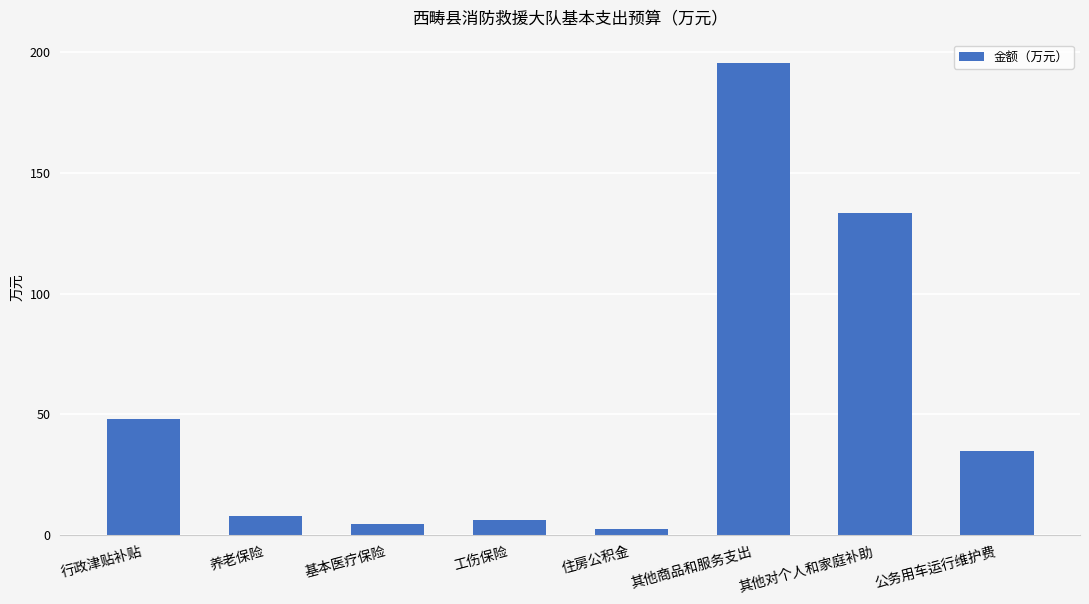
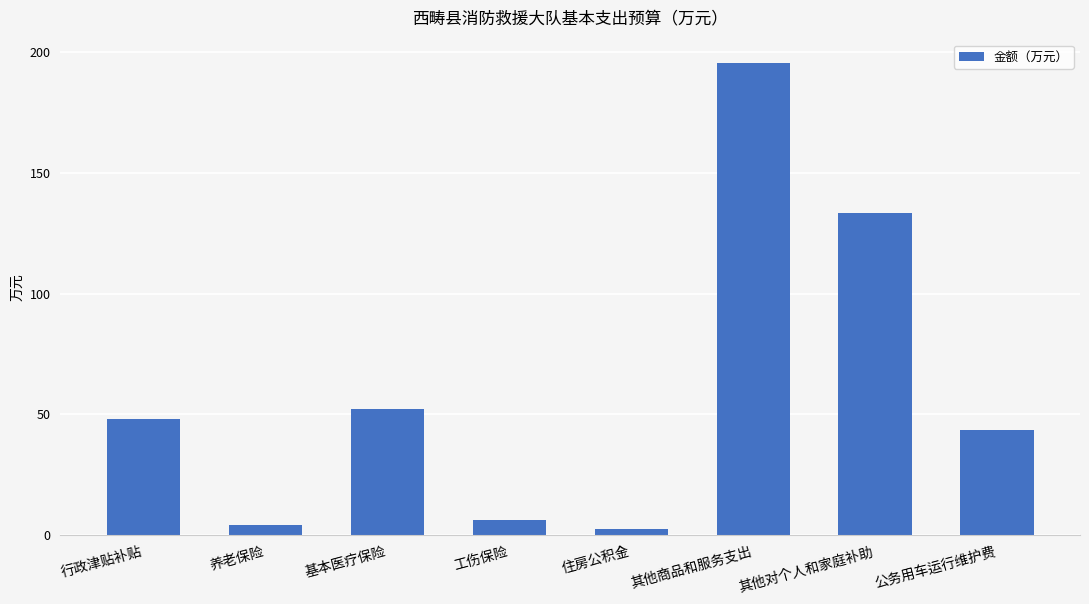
  {
    "行政津贴补贴": 48,
-   "养老保险": 8,
-   "基本医疗保险": 4,
+   "养老保险": 4,
+   "基本医疗保险": 52,
    "工伤保险": 6,
    "住房公积金": 2,
    "其他商品和服务支出": 196,
    "其他对个人和家庭补助": 133,
-   "公务用车运行维护费": 35
+   "公务用车运行维护费": 44
  }
